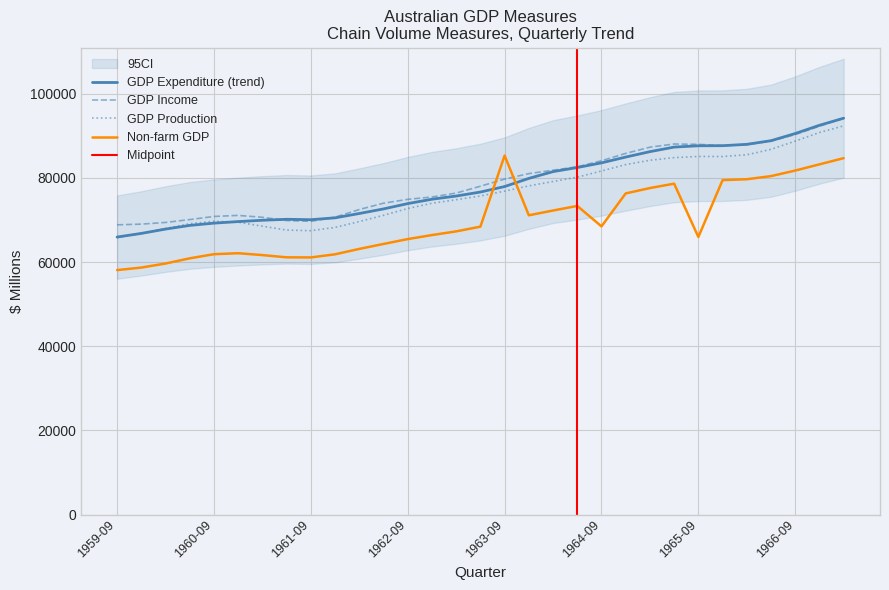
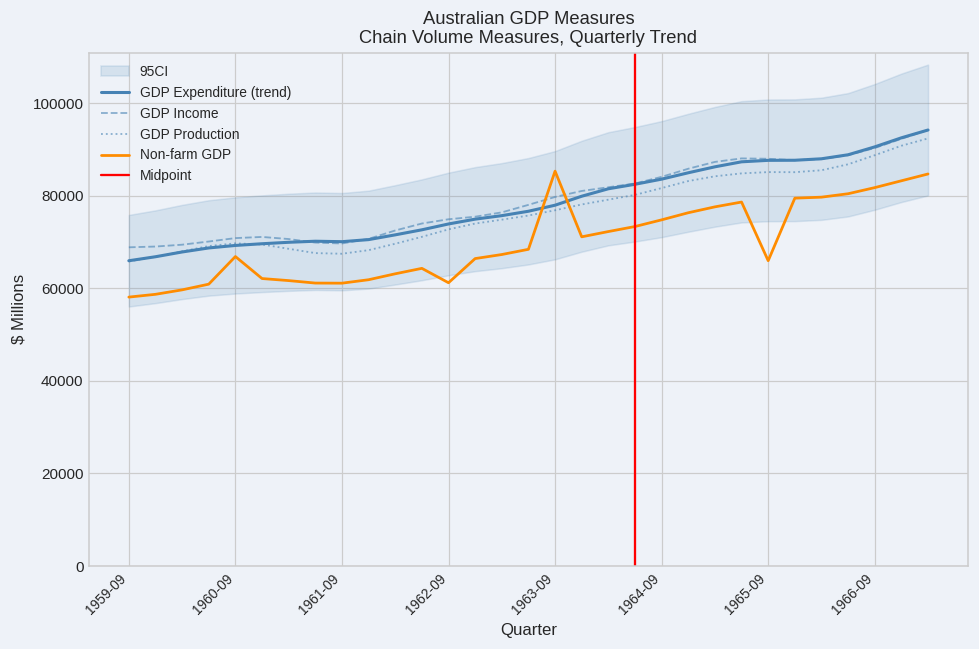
  {
    "Non-farm GDP": {
      "1959-09": 58000,
-     "1960-09": 62000,
+     "1960-09": 67000,
      "1961-09": 61000,
-     "1962-09": 65000,
+     "1962-09": 61000,
      "1963-09": 85000,
-     "1964-09": 68000,
+     "1964-09": 75000,
      "1965-09": 66000,
      "1966-09": 82000
    }
  }
